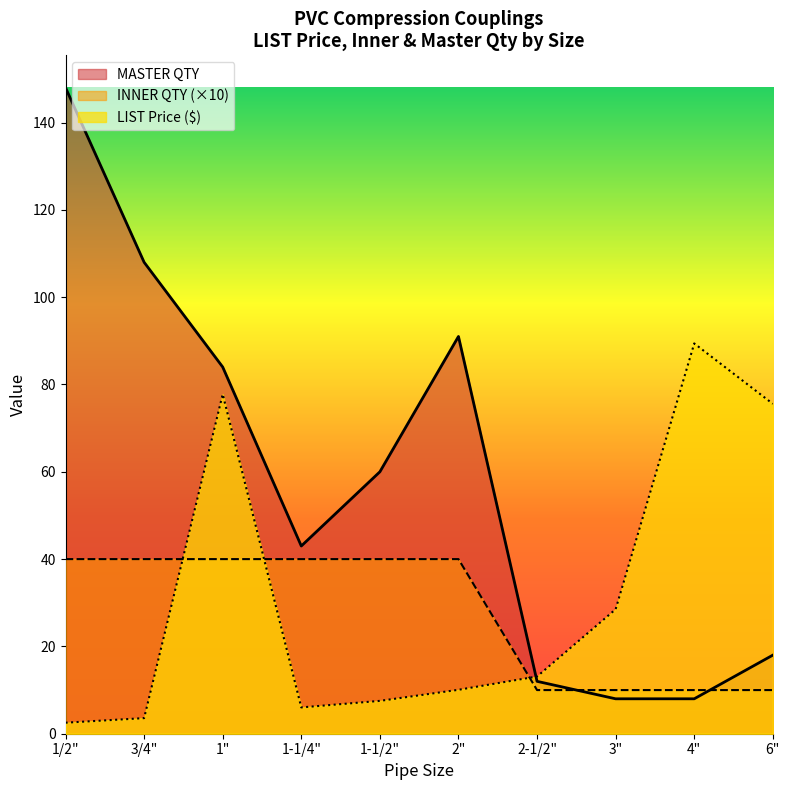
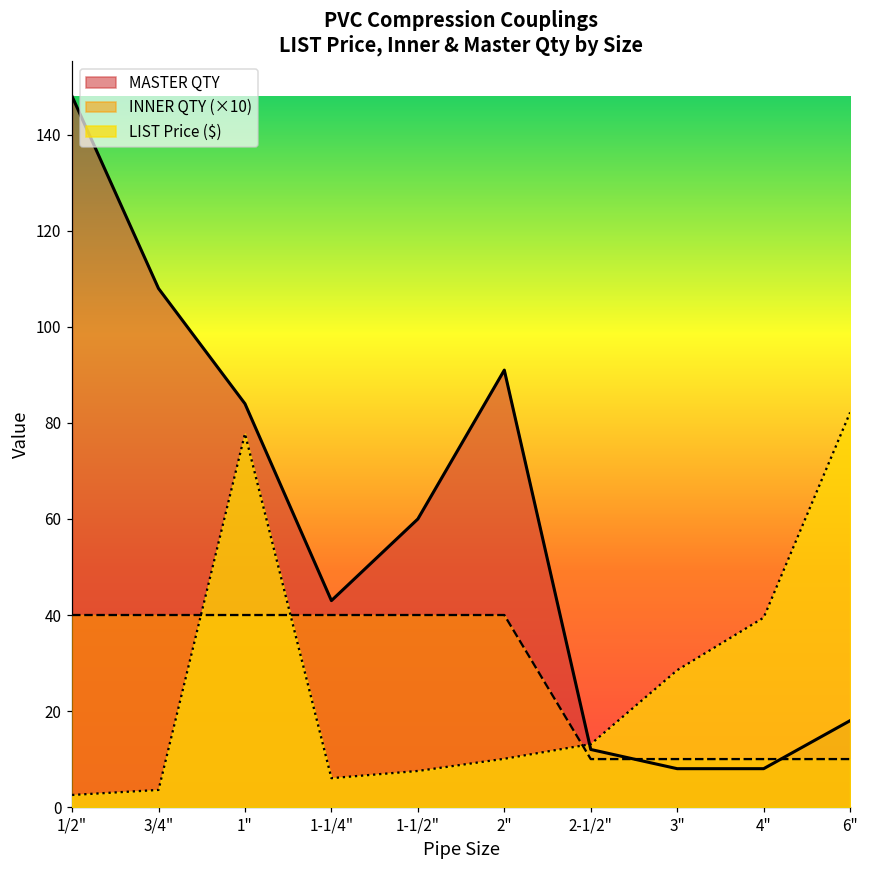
  {
    "MASTER QTY": {
      "1/2\"": 148,
      "3/4\"": 108,
      "1\"": 84,
      "1-1/4\"": 43,
      "1-1/2\"": 60,
      "2\"": 91,
      "2-1/2\"": 12,
      "3\"": 8,
      "4\"": 8,
      "6\"": 18
    },
    "INNER QTY (×10)": {
      "1/2\"": 40,
      "3/4\"": 40,
      "1\"": 40,
      "1-1/4\"": 40,
      "1-1/2\"": 40,
      "2\"": 40,
      "2-1/2\"": 10,
      "3\"": 10,
      "4\"": 10,
      "6\"": 10
    },
    "LIST Price ($)": {
      "1/2\"": 3,
      "3/4\"": 4,
      "1\"": 78,
      "1-1/4\"": 6,
      "1-1/2\"": 8,
      "2\"": 10,
      "2-1/2\"": 13,
      "3\"": 29,
-     "4\"": 89,
-     "6\"": 76
+     "4\"": 39,
+     "6\"": 82
    }
  }
